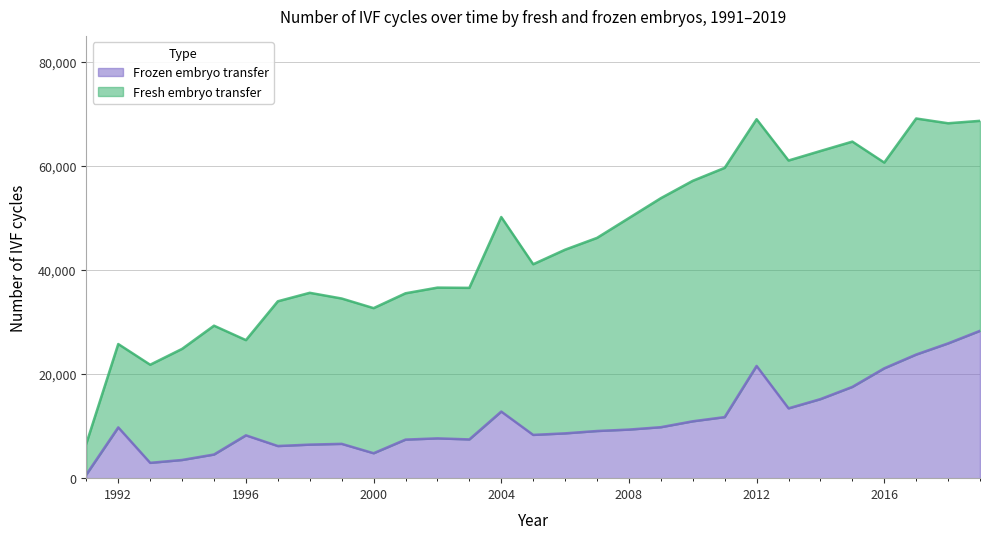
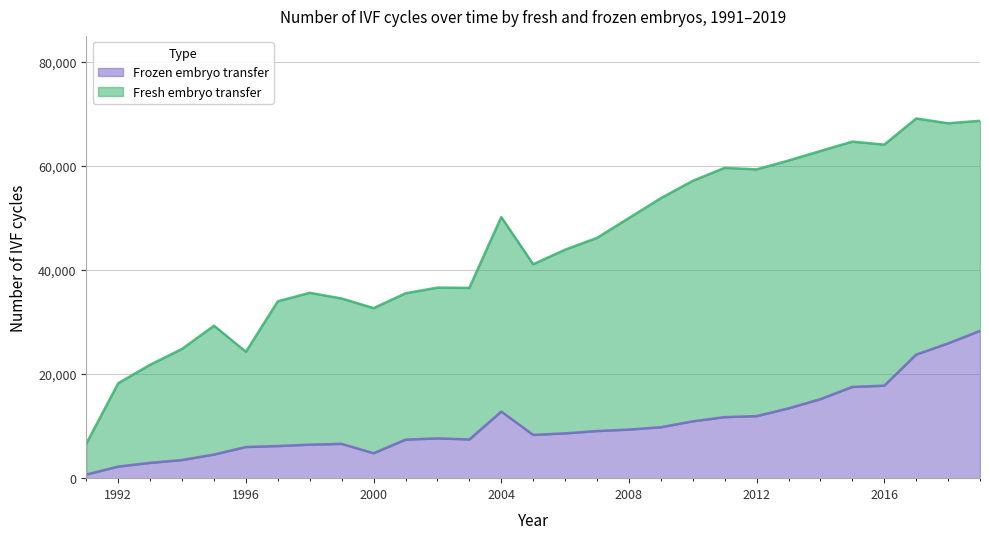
  {
    "Frozen embryo transfer": {
-     "1992": "10,000",
-     "1996": "8,000",
+     "1992": "2,000",
+     "1996": "6,000",
      "2000": "5,000",
      "2004": "13,000",
      "2008": "9,000",
-     "2012": "22,000",
-     "2016": "21,000"
+     "2012": "12,000",
+     "2016": "18,000"
    },
    "Fresh embryo transfer": {
      "1992": "16,000",
      "1996": "18,000",
      "2000": "28,000",
      "2004": "37,000",
      "2008": "41,000",
      "2012": "47,000",
-     "2016": "40,000"
+     "2016": "46,000"
    }
  }
